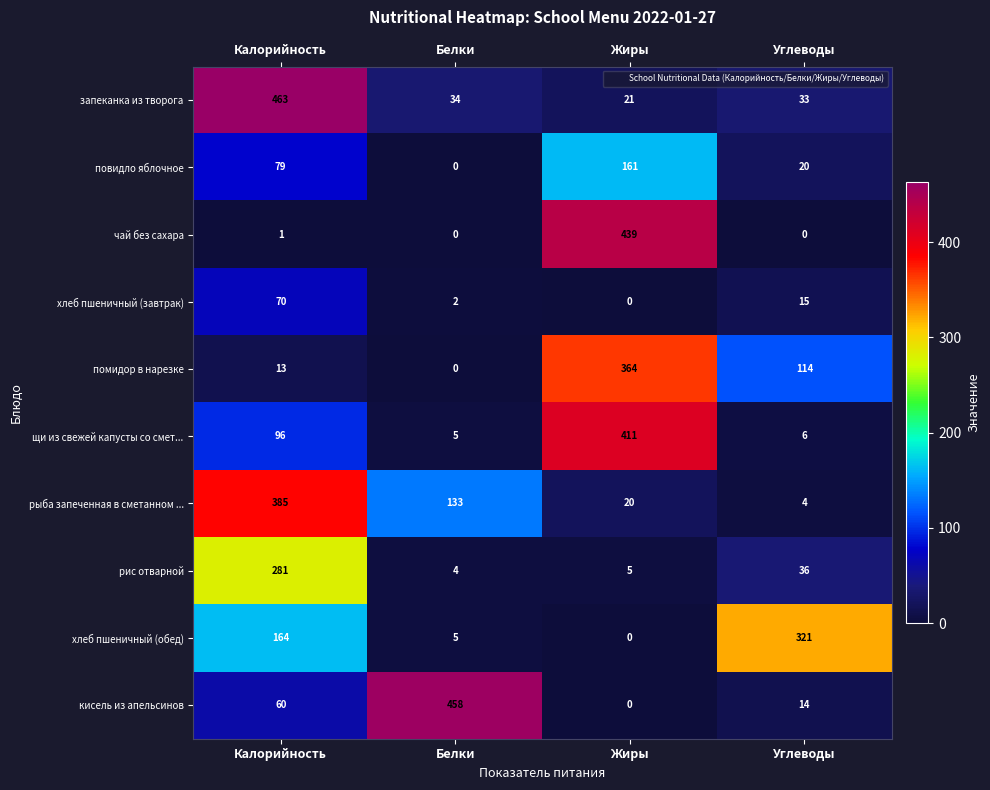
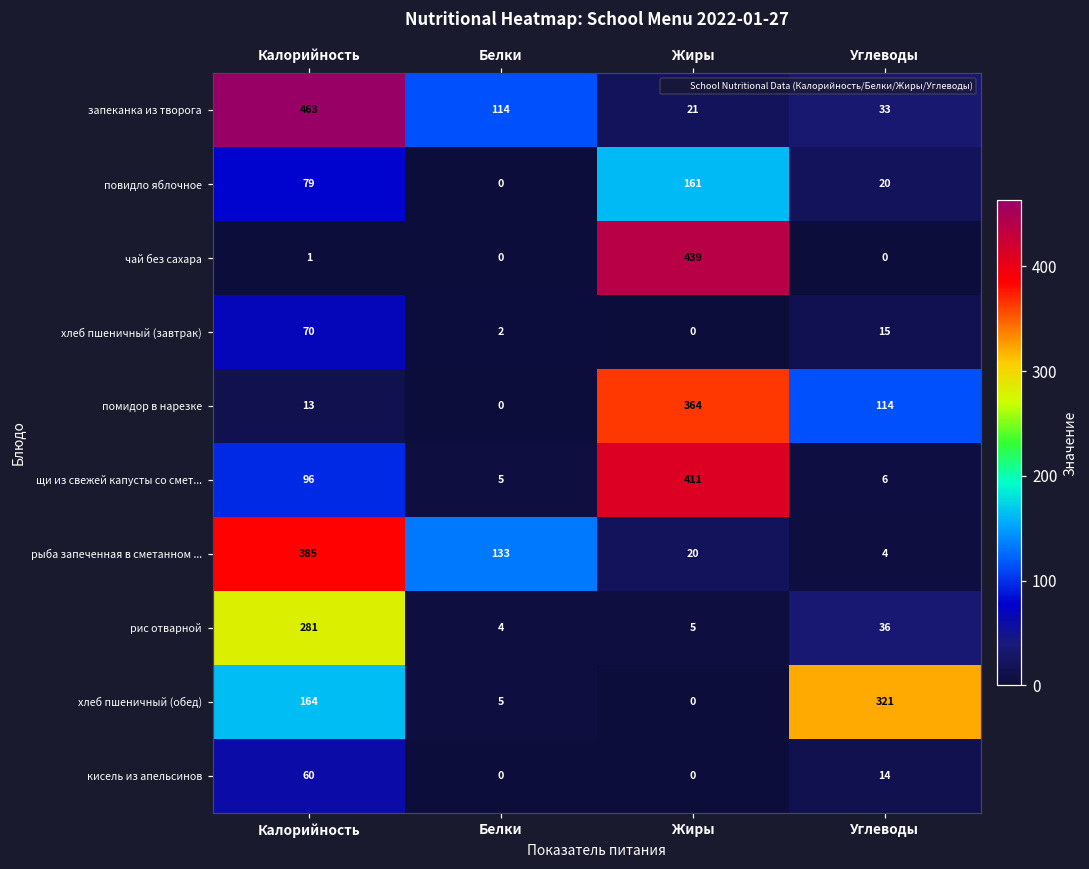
  {
    "запеканка из творога": {
      "Калорийность": 463,
-     "Белки": 34,
+     "Белки": 114,
      "Жиры": 21,
      "Углеводы": 33
    },
    "повидло яблочное": {
      "Калорийность": 79,
      "Белки": 0,
      "Жиры": 161,
      "Углеводы": 20
    },
    "чай без сахара": {
      "Калорийность": 1,
      "Белки": 0,
      "Жиры": 439,
      "Углеводы": 0
    },
    "хлеб пшеничный (завтрак)": {
      "Калорийность": 70,
      "Белки": 2,
      "Жиры": 0,
      "Углеводы": 15
    },
    "помидор в нарезке": {
      "Калорийность": 13,
      "Белки": 0,
      "Жиры": 364,
      "Углеводы": 114
    },
    "щи из свежей капусты со смет...": {
      "Калорийность": 96,
      "Белки": 5,
      "Жиры": 411,
      "Углеводы": 6
    },
    "рыба запеченная в сметанном ...": {
      "Калорийность": 385,
      "Белки": 133,
      "Жиры": 20,
      "Углеводы": 4
    },
    "рис отварной": {
      "Калорийность": 281,
      "Белки": 4,
      "Жиры": 5,
      "Углеводы": 36
    },
    "хлеб пшеничный (обед)": {
      "Калорийность": 164,
      "Белки": 5,
      "Жиры": 0,
      "Углеводы": 321
    },
    "кисель из апельсинов": {
      "Калорийность": 60,
-     "Белки": 458,
+     "Белки": 0,
      "Жиры": 0,
      "Углеводы": 14
    }
  }
